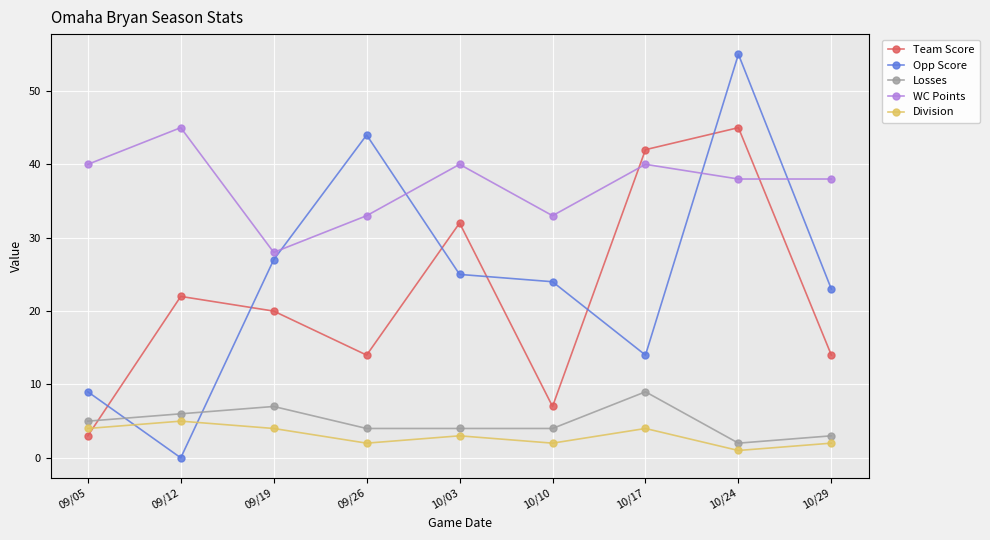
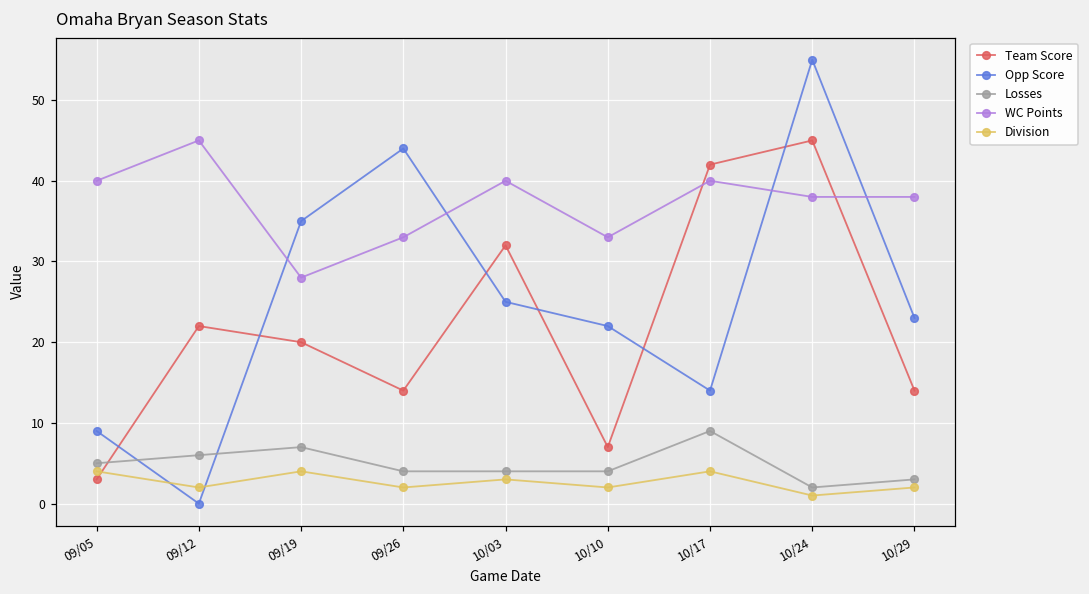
  {
    "Team Score": {
      "09/05": 3,
      "09/12": 22,
      "09/19": 20,
      "09/26": 14,
      "10/03": 32,
      "10/10": 7,
      "10/17": 42,
      "10/24": 45,
      "10/29": 14
    },
    "Opp Score": {
      "09/05": 9,
      "09/12": 0,
-     "09/19": 27,
+     "09/19": 35,
      "09/26": 44,
      "10/03": 25,
-     "10/10": 24,
+     "10/10": 22,
      "10/17": 14,
      "10/24": 55,
      "10/29": 23
    },
    "Losses": {
      "09/05": 5,
      "09/12": 6,
      "09/19": 7,
      "09/26": 4,
      "10/03": 4,
      "10/10": 4,
      "10/17": 9,
      "10/24": 2,
      "10/29": 3
    },
    "WC Points": {
      "09/05": 40,
      "09/12": 45,
      "09/19": 28,
      "09/26": 33,
      "10/03": 40,
      "10/10": 33,
      "10/17": 40,
      "10/24": 38,
      "10/29": 38
    },
    "Division": {
      "09/05": 4,
-     "09/12": 5,
+     "09/12": 2,
      "09/19": 4,
      "09/26": 2,
      "10/03": 3,
      "10/10": 2,
      "10/17": 4,
      "10/24": 1,
      "10/29": 2
    }
  }
